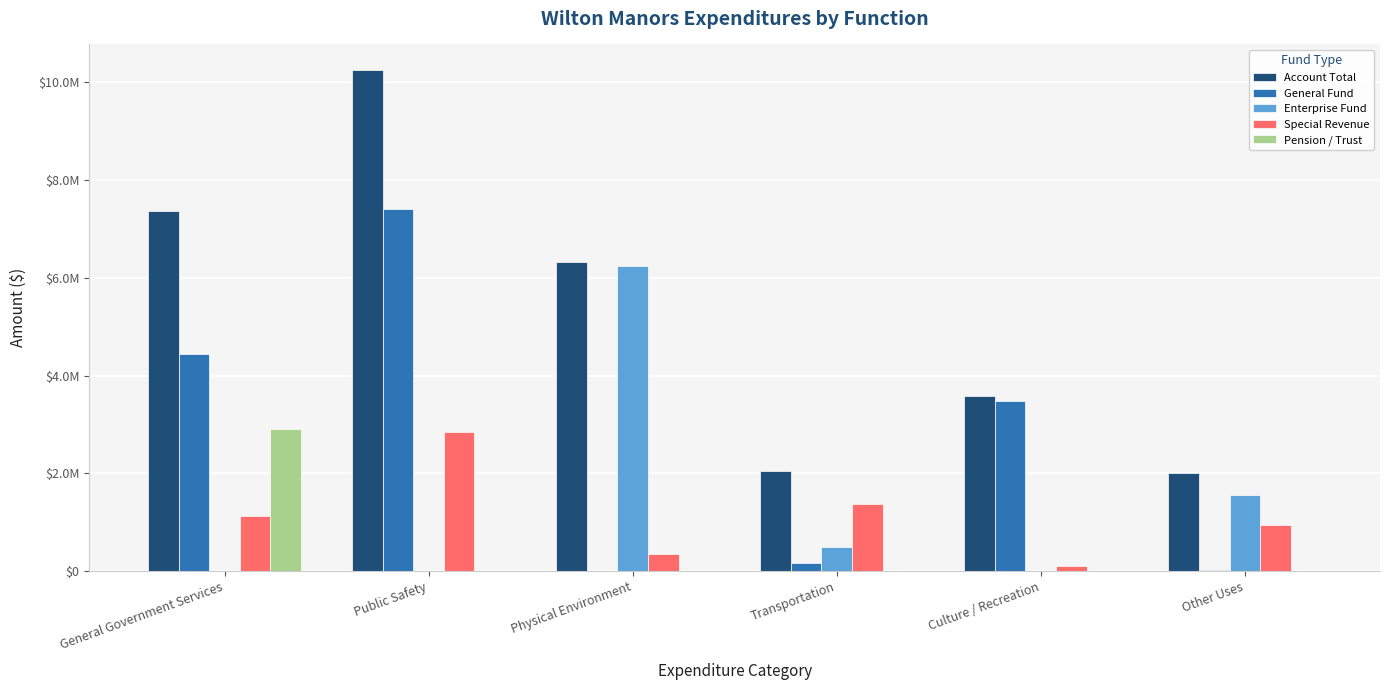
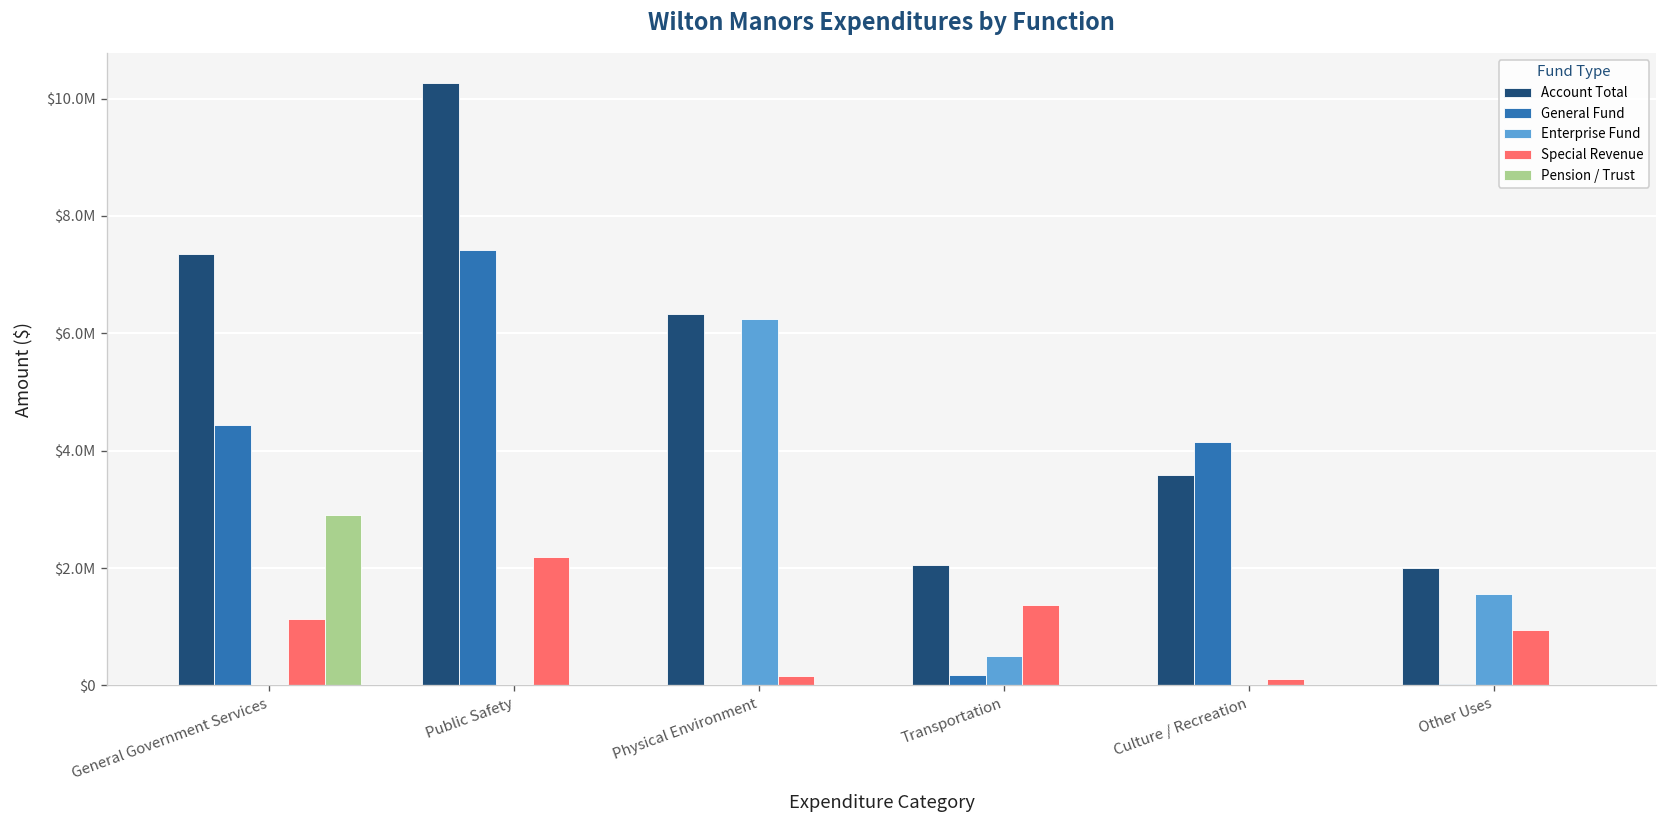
  {
    "Account Total": {
      "General Government Services": "$7400000",
      "Public Safety": "$10300000",
      "Physical Environment": "$6300000",
      "Transportation": "$2000000",
      "Culture / Recreation": "$3600000",
      "Other Uses": "$2000000"
    },
    "General Fund": {
      "General Government Services": "$4400000",
      "Public Safety": "$7400000",
      "Physical Environment": "$0",
      "Transportation": "$200000",
-     "Culture / Recreation": "$3500000"
+     "Culture / Recreation": "$4200000"
    },
    "Enterprise Fund": {
      "General Government Services": "$0",
      "Public Safety": "$0",
      "Physical Environment": "$6200000",
      "Transportation": "$500000",
      "Culture / Recreation": "$0",
      "Other Uses": "$1600000"
    },
    "Special Revenue": {
      "General Government Services": "$1100000",
-     "Public Safety": "$2800000",
-     "Physical Environment": "$300000",
+     "Public Safety": "$2200000",
+     "Physical Environment": "$200000",
      "Transportation": "$1400000",
      "Culture / Recreation": "$100000",
      "Other Uses": "$900000"
    },
    "Pension / Trust": {
      "General Government Services": "$2900000",
      "Public Safety": "$0",
      "Physical Environment": "$0",
      "Transportation": "$0",
      "Culture / Recreation": "$0",
      "Other Uses": "$0"
    }
  }
